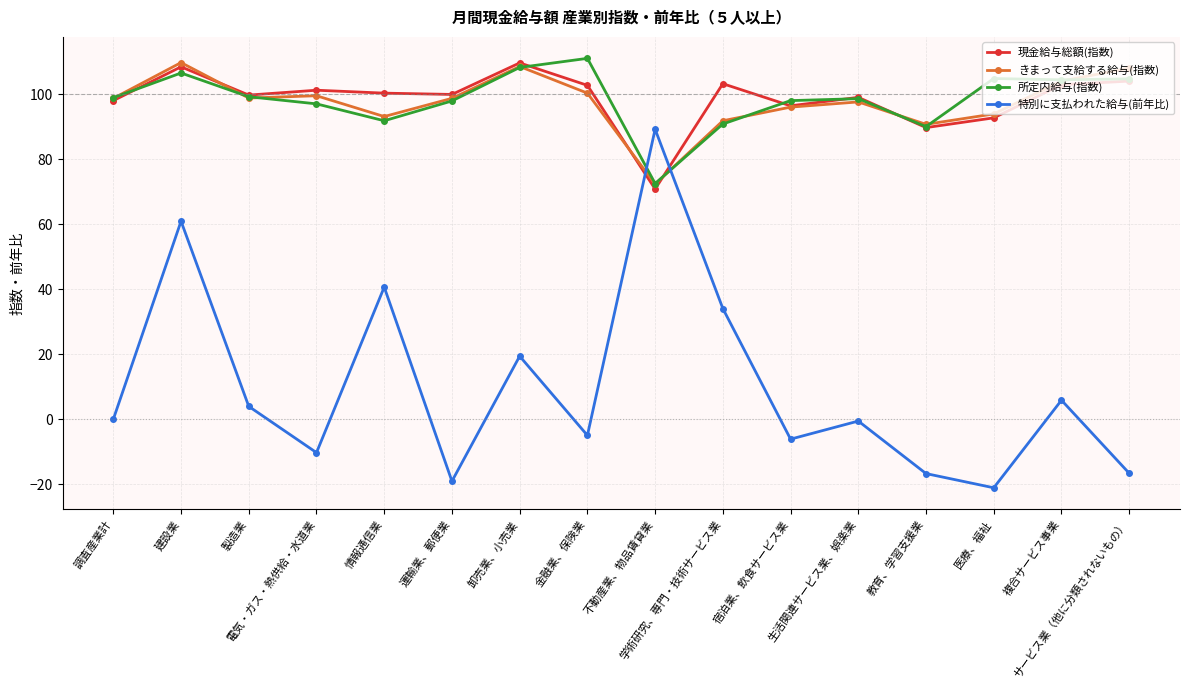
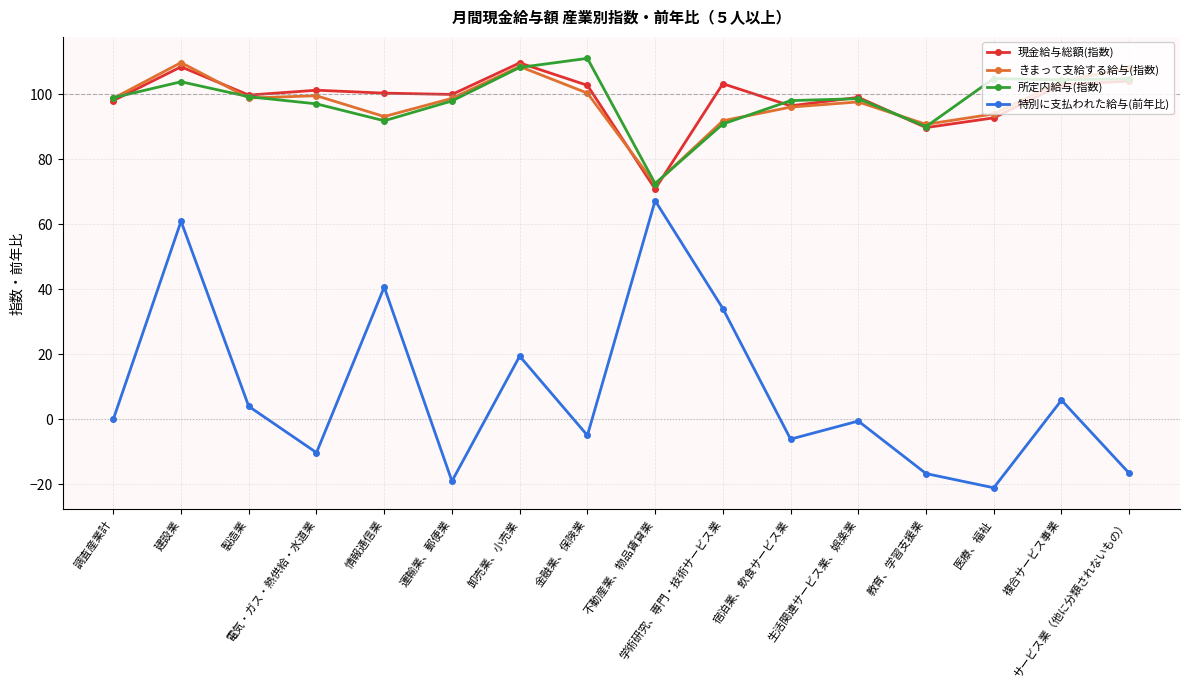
  {
    "現金給与総額(指数)": {
      "建設業": 108,
      "電気・ガス・熱供給・水道業": 101,
      "情報通信業": 100,
      "運輸業、郵便業": 100,
      "卸売業、小売業": 110,
      "金融業、保険業": 103,
      "不動産業、物品賃貸業": 71,
      "学術研究、専門・技術サービス業": 103,
      "医療、福祉": 93
    },
    "きまって支給する給与(指数)": {
      "建設業": 110,
      "電気・ガス・熱供給・水道業": 100,
      "情報通信業": 93,
      "運輸業、郵便業": 99,
      "金融業、保険業": 100,
      "学術研究、専門・技術サービス業": 92,
      "生活関連サービス業、娯楽業": 98
    },
    "所定内給与(指数)": {
-     "建設業": 107,
+     "建設業": 104,
      "電気・ガス・熱供給・水道業": 97,
      "情報通信業": 92,
      "運輸業、郵便業": 98,
      "金融業、保険業": 111,
      "学術研究、専門・技術サービス業": 91,
      "宿泊業、飲食サービス業": 98
    },
    "特別に支払われた給与(前年比)": {
      "調査産業計": 0,
      "建設業": 61,
      "製造業": 4,
      "電気・ガス・熱供給・水道業": -10,
      "情報通信業": 41,
      "運輸業、郵便業": -19,
      "卸売業、小売業": 19,
      "金融業、保険業": -5,
-     "不動産業、物品賃貸業": 89,
+     "不動産業、物品賃貸業": 67,
      "学術研究、専門・技術サービス業": 34,
      "宿泊業、飲食サービス業": -6,
      "生活関連サービス業、娯楽業": -1,
      "教育、学習支援業": -17,
      "医療、福祉": -21,
      "複合サービス事業": 6,
      "サービス業（他に分類されないもの）": -17
    }
  }
